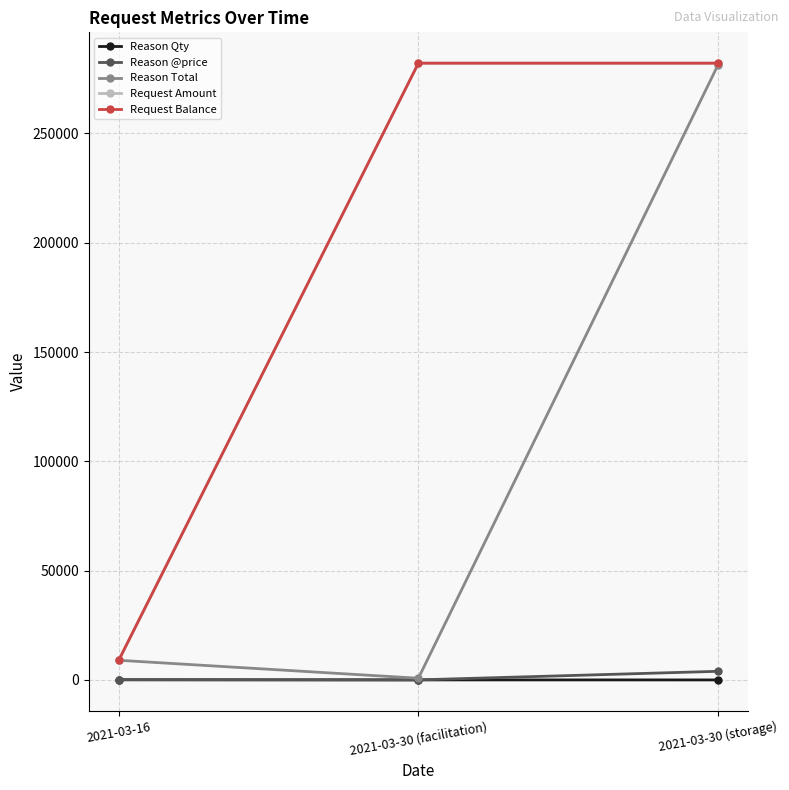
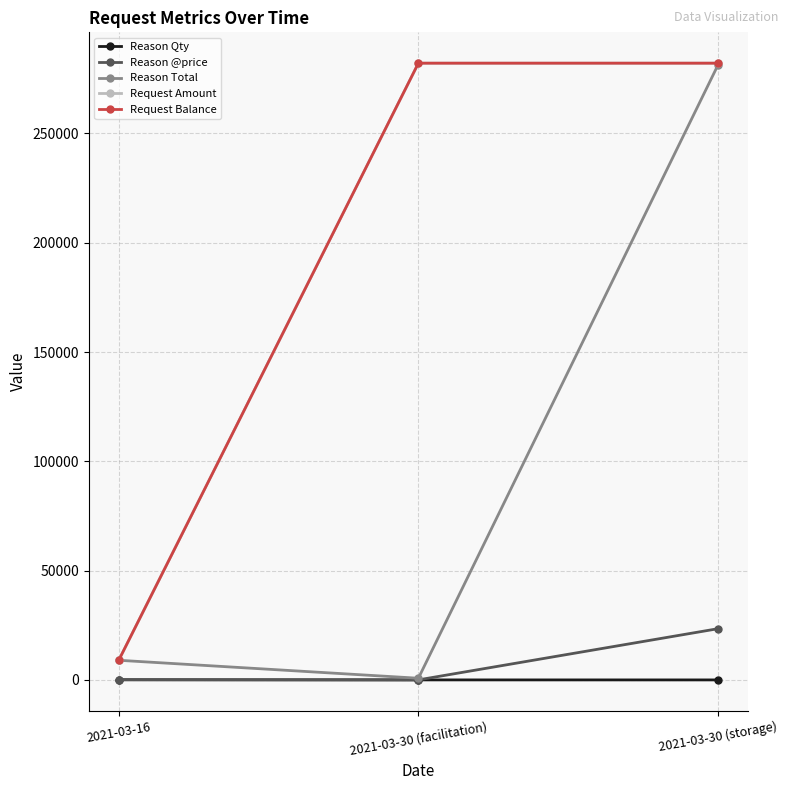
  {
    "Reason Qty": {
      "2021-03-30 (storage)": 0
    },
    "Reason @price": {
-     "2021-03-30 (storage)": 4000
+     "2021-03-30 (storage)": 23000
    },
    "Request Balance": {
      "2021-03-30 (facilitation)": 282000
    }
  }
